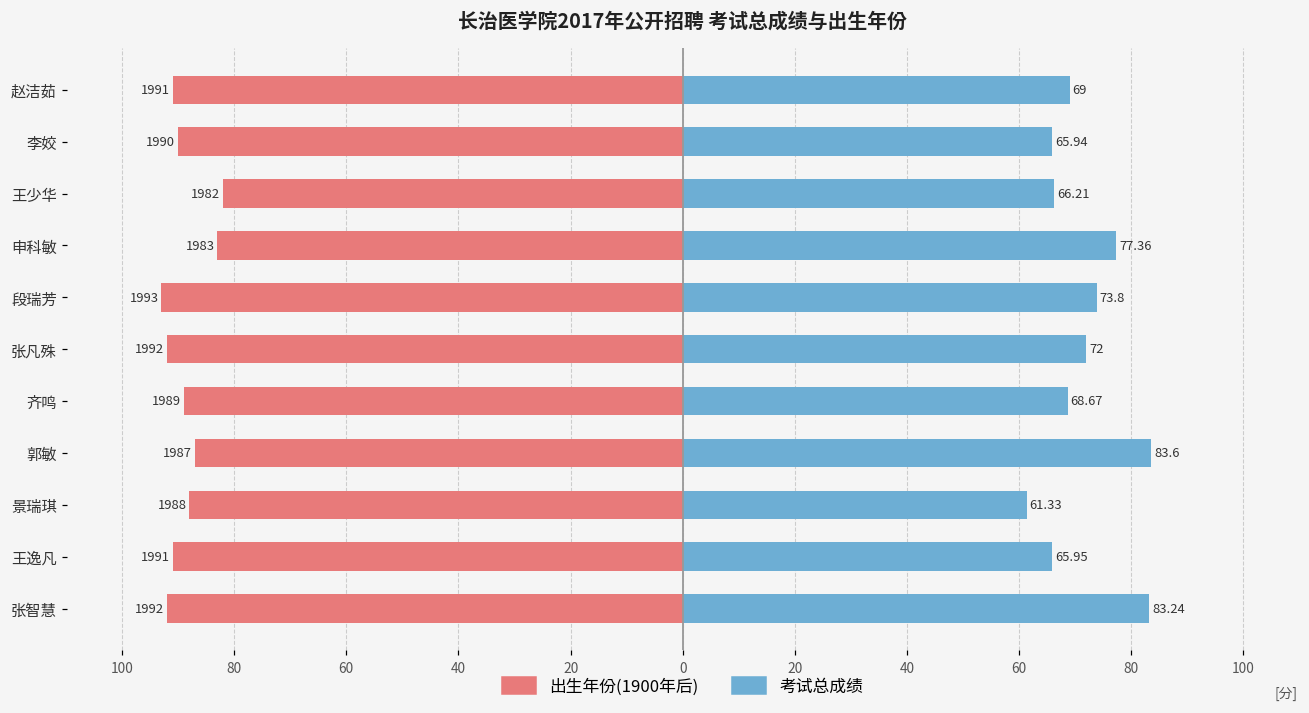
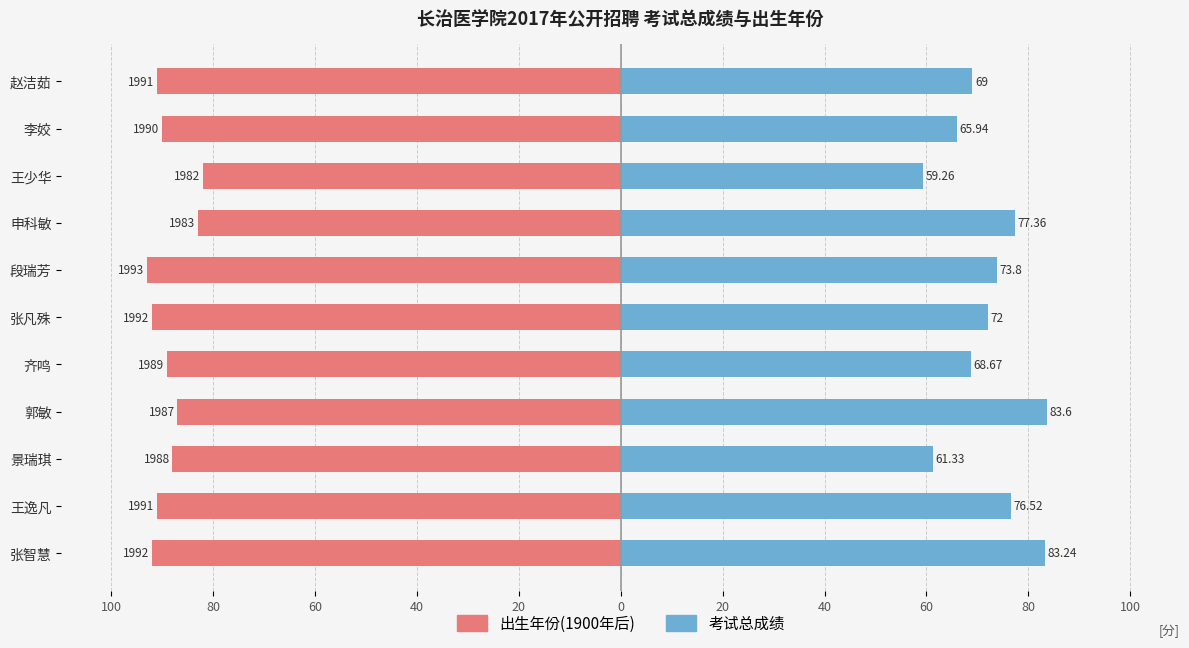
  {
    "考试总成绩": {
      "赵洁茹": 69,
      "李姣": 65.94,
-     "王少华": 66.21,
+     "王少华": 59.26,
      "申科敏": 77.36,
      "段瑞芳": 73.8,
      "张凡殊": 72,
      "齐鸣": 68.67,
      "郭敏": 83.6,
      "景瑞琪": 61.33,
-     "王逸凡": 65.95,
+     "王逸凡": 76.52,
      "张智慧": 83.24
    }
  }
